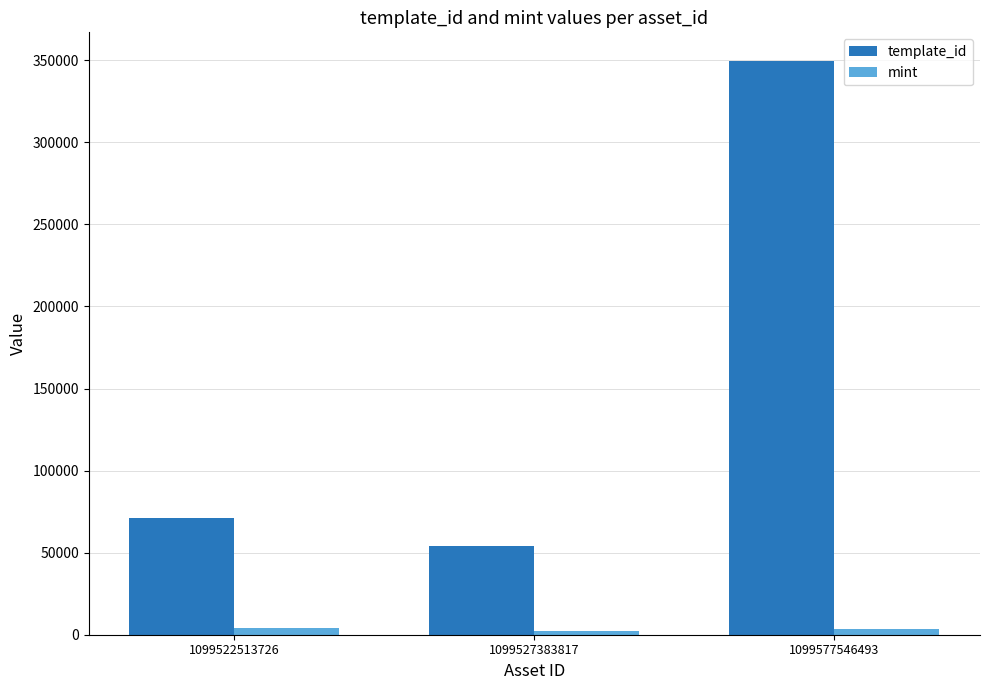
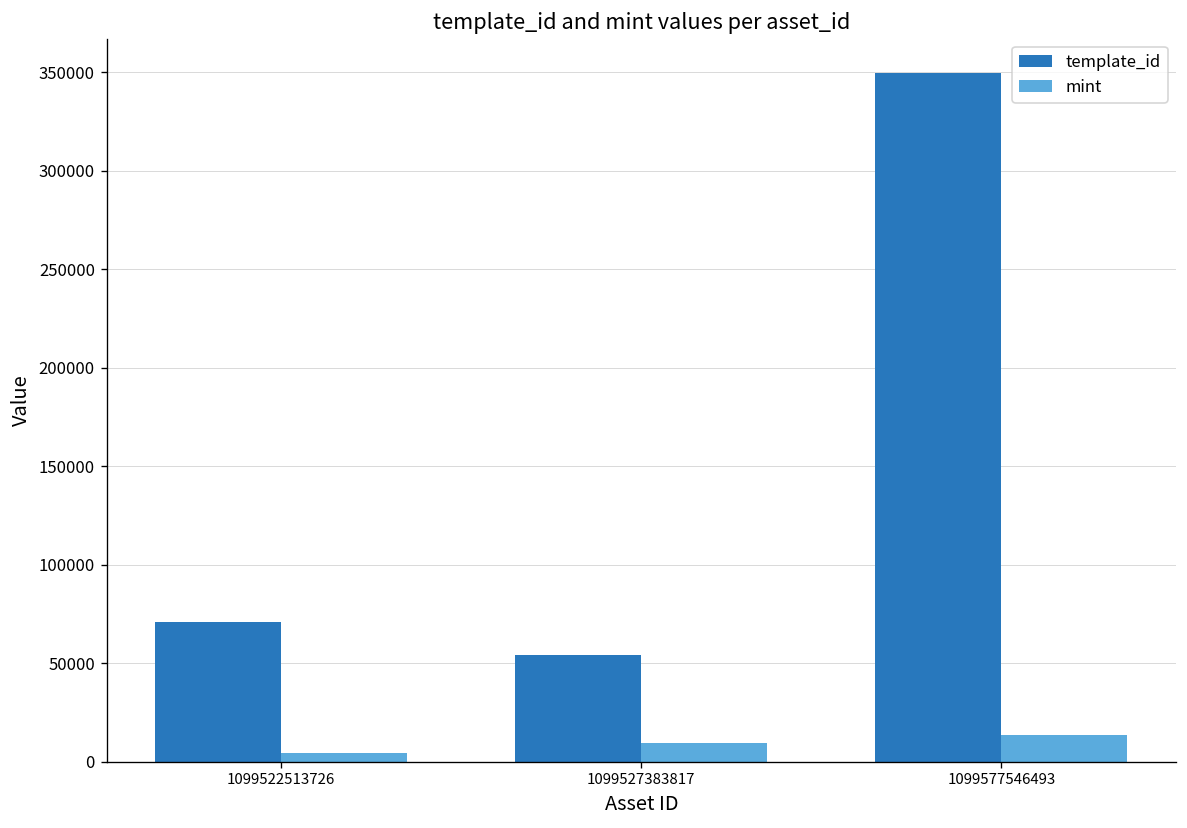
  {
    "template_id": {
      "1099522513726": 71000,
      "1099527383817": 54000,
      "1099577546493": 350000
    },
    "mint": {
      "1099522513726": 4000,
-     "1099527383817": 2000,
-     "1099577546493": 4000
+     "1099527383817": 9000,
+     "1099577546493": 14000
    }
  }
